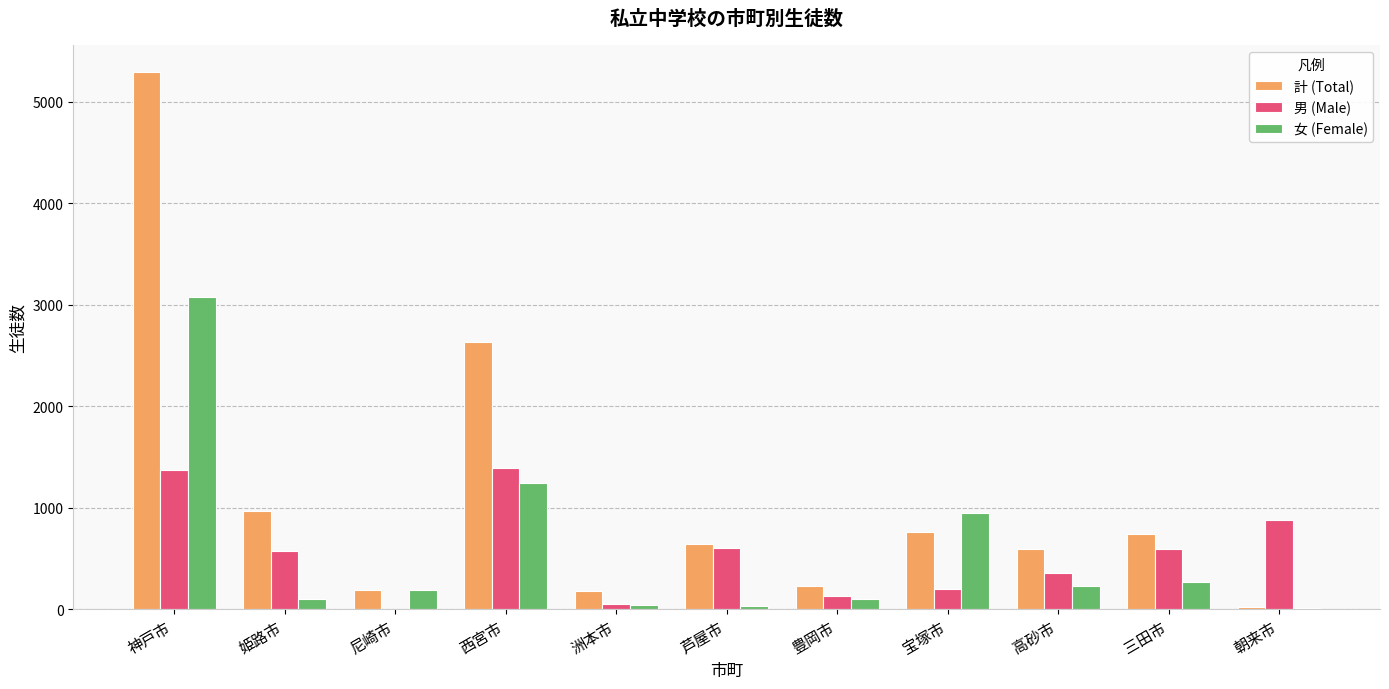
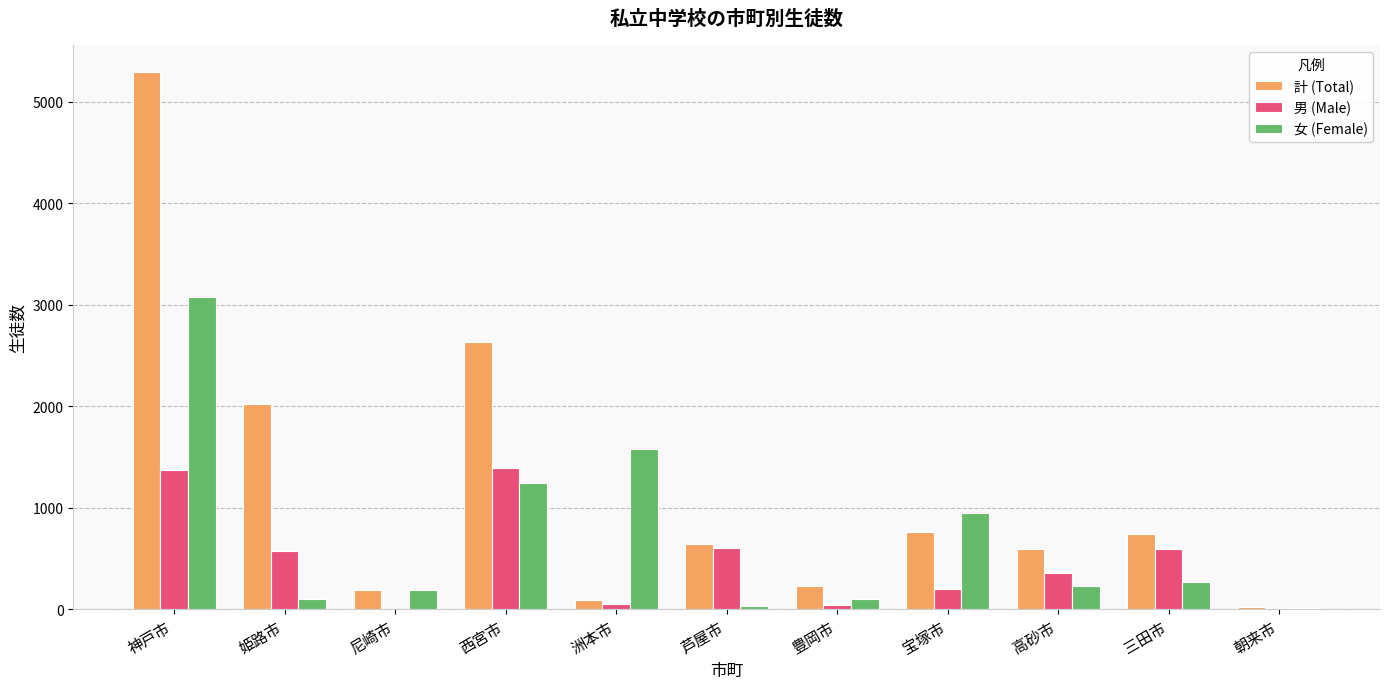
  {
    "計 (Total)": {
      "神戸市": 5290,
-     "姫路市": 960,
+     "姫路市": 2020,
      "尼崎市": 190,
      "西宮市": 2640,
-     "洲本市": 180,
+     "洲本市": 90,
      "芦屋市": 640,
      "豊岡市": 230,
      "宝塚市": 760,
      "高砂市": 590,
      "三田市": 740,
      "朝来市": 30
    },
    "男 (Male)": {
      "神戸市": 1370,
      "姫路市": 570,
      "尼崎市": 0,
      "西宮市": 1390,
      "洲本市": 50,
      "芦屋市": 600,
-     "豊岡市": 130,
+     "豊岡市": 40,
      "宝塚市": 200,
      "高砂市": 360,
      "三田市": 600,
-     "朝来市": 880
+     "朝来市": 20
    },
    "女 (Female)": {
      "神戸市": 3070,
      "姫路市": 100,
      "尼崎市": 190,
      "西宮市": 1240,
-     "洲本市": 40,
+     "洲本市": 1580,
      "芦屋市": 30,
      "豊岡市": 100,
      "宝塚市": 950,
      "高砂市": 230,
      "三田市": 270
    }
  }
